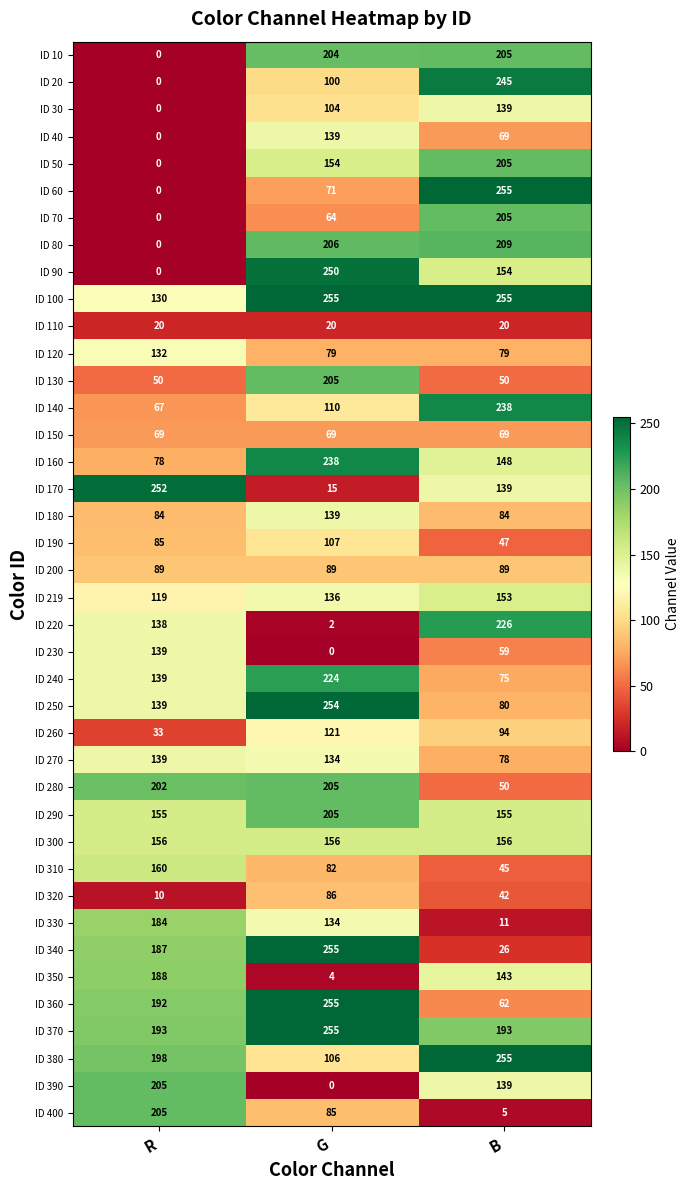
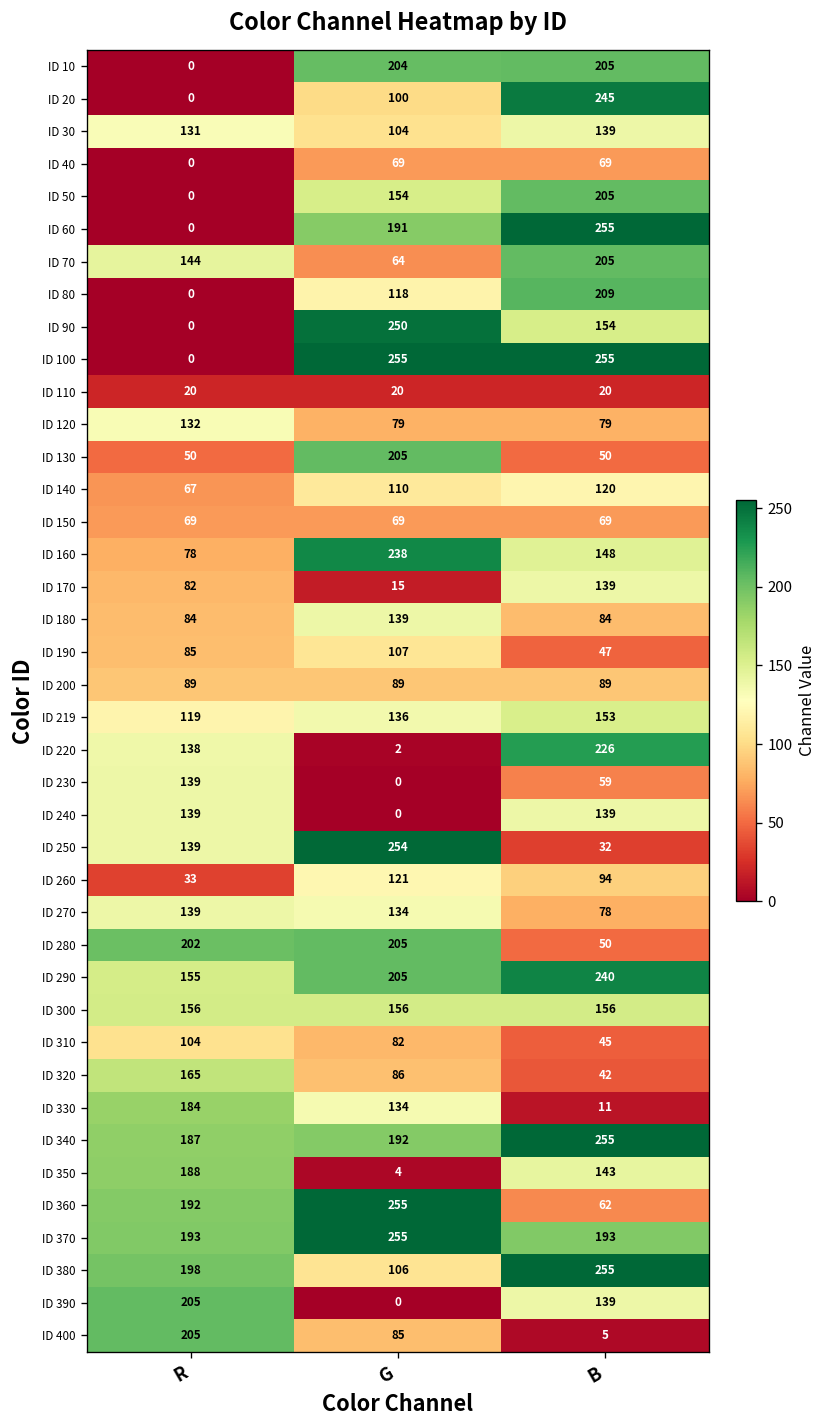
  {
    "ID 10": {
      "R": 0,
      "G": 204,
      "B": 205
    },
    "ID 20": {
      "R": 0,
      "G": 100,
      "B": 245
    },
    "ID 30": {
-     "R": 0,
+     "R": 131,
      "G": 104,
      "B": 139
    },
    "ID 40": {
      "R": 0,
-     "G": 139,
+     "G": 69,
      "B": 69
    },
    "ID 50": {
      "R": 0,
      "G": 154,
      "B": 205
    },
    "ID 60": {
      "R": 0,
-     "G": 71,
+     "G": 191,
      "B": 255
    },
    "ID 70": {
-     "R": 0,
+     "R": 144,
      "G": 64,
      "B": 205
    },
    "ID 80": {
      "R": 0,
-     "G": 206,
+     "G": 118,
      "B": 209
    },
    "ID 90": {
      "R": 0,
      "G": 250,
      "B": 154
    },
    "ID 100": {
-     "R": 130,
+     "R": 0,
      "G": 255,
      "B": 255
    },
    "ID 110": {
      "R": 20,
      "G": 20,
      "B": 20
    },
    "ID 120": {
      "R": 132,
      "G": 79,
      "B": 79
    },
    "ID 130": {
      "R": 50,
      "G": 205,
      "B": 50
    },
    "ID 140": {
      "R": 67,
      "G": 110,
-     "B": 238
+     "B": 120
    },
    "ID 150": {
      "R": 69,
      "G": 69,
      "B": 69
    },
    "ID 160": {
      "R": 78,
      "G": 238,
      "B": 148
    },
    "ID 170": {
-     "R": 252,
+     "R": 82,
      "G": 15,
      "B": 139
    },
    "ID 180": {
      "R": 84,
      "G": 139,
      "B": 84
    },
    "ID 190": {
      "R": 85,
      "G": 107,
      "B": 47
    },
    "ID 200": {
      "R": 89,
      "G": 89,
      "B": 89
    },
    "ID 219": {
      "R": 119,
      "G": 136,
      "B": 153
    },
    "ID 220": {
      "R": 138,
      "G": 2,
      "B": 226
    },
    "ID 230": {
      "R": 139,
      "G": 0,
      "B": 59
    },
    "ID 240": {
      "R": 139,
-     "G": 224,
-     "B": 75
+     "G": 0,
+     "B": 139
    },
    "ID 250": {
      "R": 139,
      "G": 254,
-     "B": 80
+     "B": 32
    },
    "ID 260": {
      "R": 33,
      "G": 121,
      "B": 94
    },
    "ID 270": {
      "R": 139,
      "G": 134,
      "B": 78
    },
    "ID 280": {
      "R": 202,
      "G": 205,
      "B": 50
    },
    "ID 290": {
      "R": 155,
      "G": 205,
-     "B": 155
+     "B": 240
    },
    "ID 300": {
      "R": 156,
      "G": 156,
      "B": 156
    },
    "ID 310": {
-     "R": 160,
+     "R": 104,
      "G": 82,
      "B": 45
    },
    "ID 320": {
-     "R": 10,
+     "R": 165,
      "G": 86,
      "B": 42
    },
    "ID 330": {
      "R": 184,
      "G": 134,
      "B": 11
    },
    "ID 340": {
      "R": 187,
-     "G": 255,
-     "B": 26
+     "G": 192,
+     "B": 255
    },
    "ID 350": {
      "R": 188,
      "G": 4,
      "B": 143
    },
    "ID 360": {
      "R": 192,
      "G": 255,
      "B": 62
    },
    "ID 370": {
      "R": 193,
      "G": 255,
      "B": 193
    },
    "ID 380": {
      "R": 198,
      "G": 106,
      "B": 255
    },
    "ID 390": {
      "R": 205,
      "G": 0,
      "B": 139
    },
    "ID 400": {
      "R": 205,
      "G": 85,
      "B": 5
    }
  }
